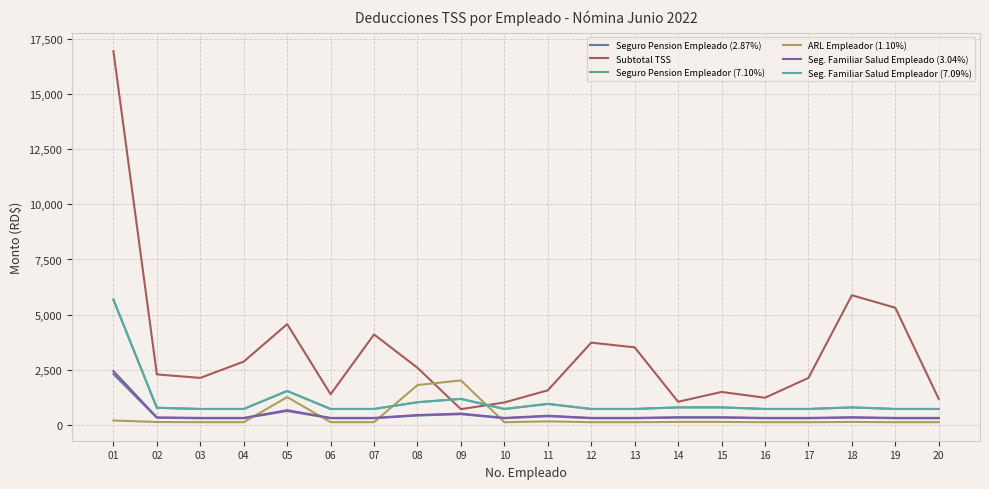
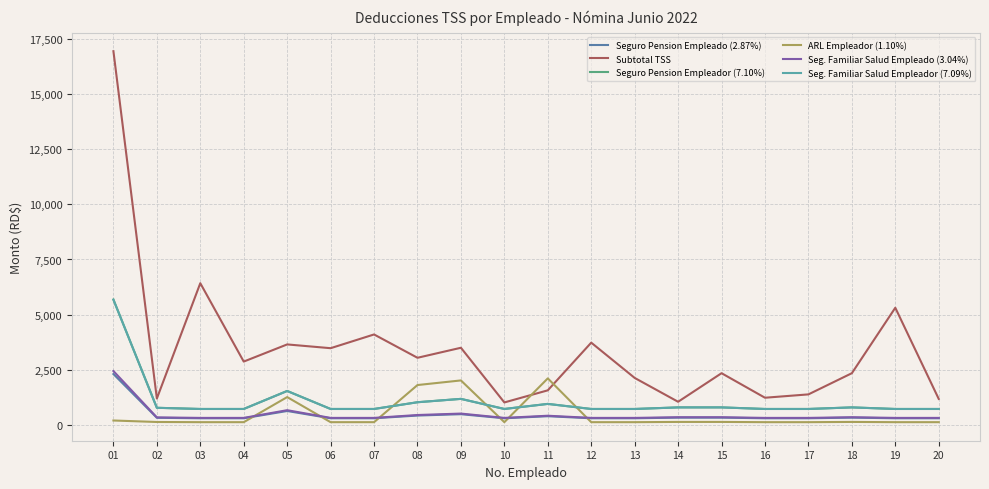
  {
    "Subtotal TSS": {
      "01": "17,000",
-     "02": "2,300",
-     "03": "2,100",
+     "02": "1,200",
+     "03": "6,400",
      "04": "2,900",
-     "05": "4,600",
-     "06": "1,400",
+     "05": "3,600",
+     "06": "3,500",
      "07": "4,100",
-     "08": "2,600",
-     "09": "700",
+     "08": "3,000",
+     "09": "3,500",
      "10": "1,000",
      "11": "1,600",
      "12": "3,700",
-     "13": "3,500",
+     "13": "2,100",
      "14": "1,000",
-     "15": "1,500",
+     "15": "2,300",
      "16": "1,200",
-     "17": "2,100",
-     "18": "5,900",
+     "17": "1,400",
+     "18": "2,300",
      "19": "5,300",
      "20": "1,200"
    },
    "ARL Empleador (1.10%)": {
      "01": "200",
      "02": "100",
      "03": "100",
      "04": "100",
      "05": "1,200",
      "06": "100",
      "07": "100",
      "08": "1,800",
      "09": "2,000",
      "10": "100",
-     "11": "100",
+     "11": "2,100",
      "12": "100",
      "13": "100",
      "14": "100",
      "15": "100",
      "16": "100",
      "17": "100",
      "18": "100",
      "19": "100",
      "20": "100"
    }
  }
